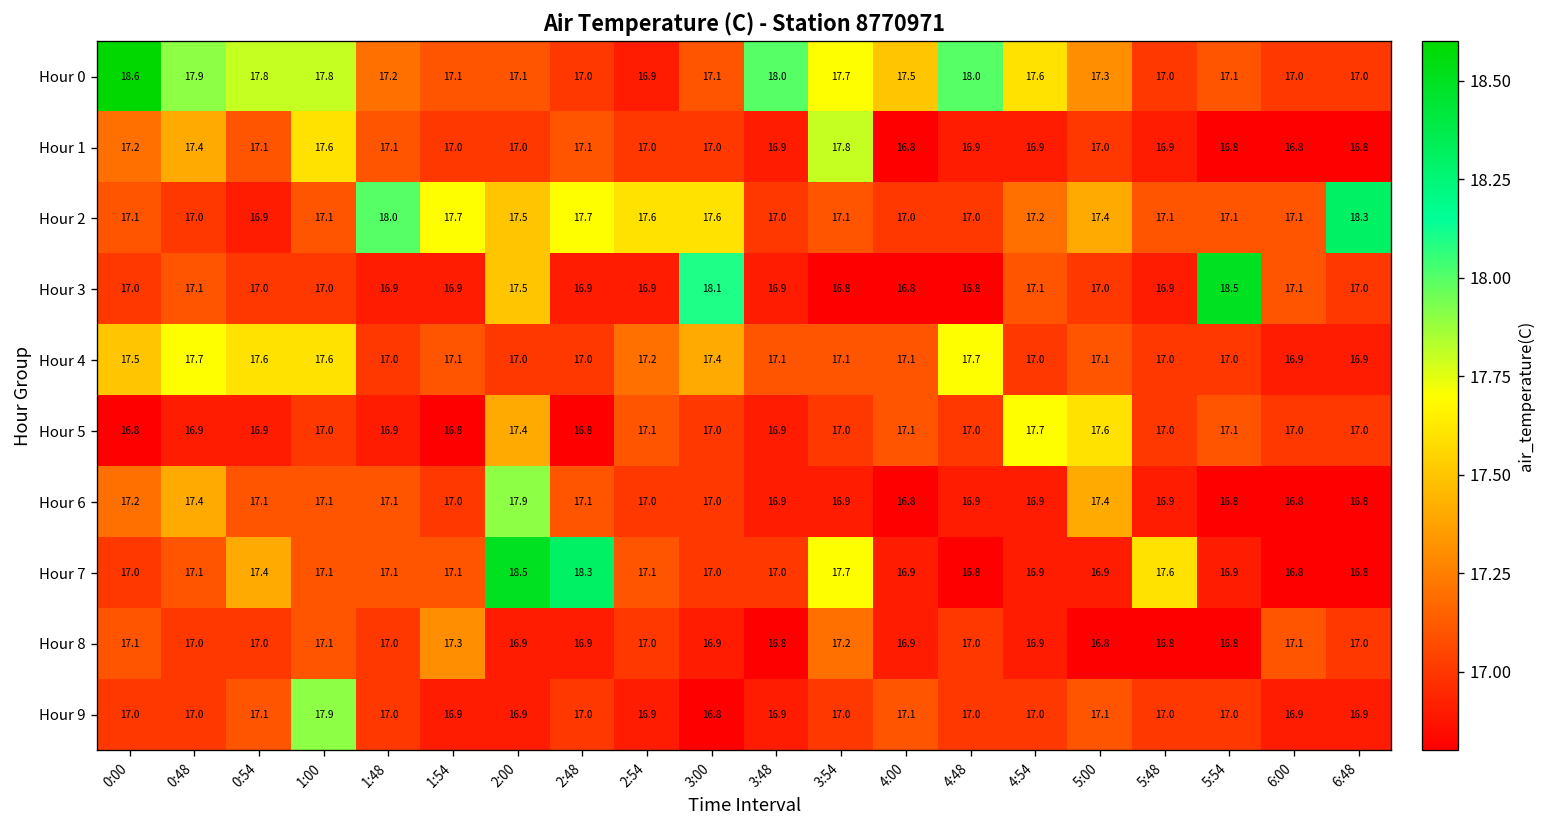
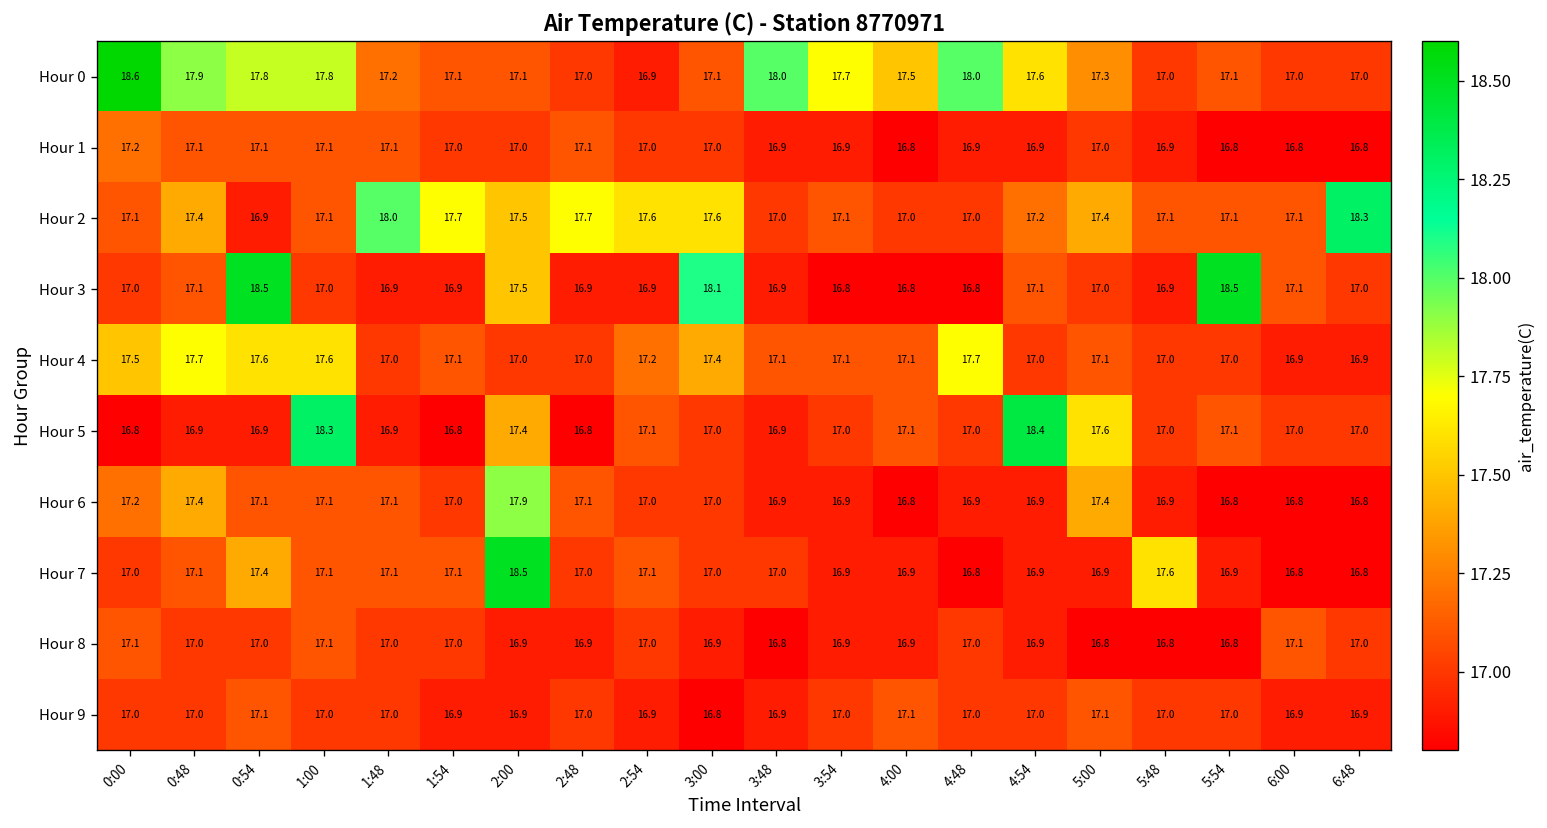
  {
    "Hour 0": {
      "0:00": 18.6,
      "0:48": 17.9,
      "0:54": 17.8,
      "1:00": 17.8,
      "1:48": 17.2,
      "1:54": 17.1,
      "2:00": 17.1,
      "2:48": 17.0,
      "2:54": 16.9,
      "3:00": 17.1,
      "3:48": 18.0,
      "3:54": 17.7,
      "4:00": 17.5,
      "4:48": 18.0,
      "4:54": 17.6,
      "5:00": 17.3,
      "5:48": 17.0,
      "5:54": 17.1,
      "6:00": 17.0,
      "6:48": 17.0
    },
    "Hour 1": {
      "0:00": 17.2,
-     "0:48": 17.4,
+     "0:48": 17.1,
      "0:54": 17.1,
-     "1:00": 17.6,
+     "1:00": 17.1,
      "1:48": 17.1,
      "1:54": 17.0,
      "2:00": 17.0,
      "2:48": 17.1,
      "2:54": 17.0,
      "3:00": 17.0,
      "3:48": 16.9,
-     "3:54": 17.8,
+     "3:54": 16.9,
      "4:00": 16.8,
      "4:48": 16.9,
      "4:54": 16.9,
      "5:00": 17.0,
      "5:48": 16.9,
      "5:54": 16.8,
      "6:00": 16.8,
      "6:48": 16.8
    },
    "Hour 2": {
      "0:00": 17.1,
-     "0:48": 17.0,
+     "0:48": 17.4,
      "0:54": 16.9,
      "1:00": 17.1,
      "1:48": 18.0,
      "1:54": 17.7,
      "2:00": 17.5,
      "2:48": 17.7,
      "2:54": 17.6,
      "3:00": 17.6,
      "3:48": 17.0,
      "3:54": 17.1,
      "4:00": 17.0,
      "4:48": 17.0,
      "4:54": 17.2,
      "5:00": 17.4,
      "5:48": 17.1,
      "5:54": 17.1,
      "6:00": 17.1,
      "6:48": 18.3
    },
    "Hour 3": {
      "0:00": 17.0,
      "0:48": 17.1,
-     "0:54": 17.0,
+     "0:54": 18.5,
      "1:00": 17.0,
      "1:48": 16.9,
      "1:54": 16.9,
      "2:00": 17.5,
      "2:48": 16.9,
      "2:54": 16.9,
      "3:00": 18.1,
      "3:48": 16.9,
      "3:54": 16.8,
      "4:00": 16.8,
      "4:48": 16.8,
      "4:54": 17.1,
      "5:00": 17.0,
      "5:48": 16.9,
      "5:54": 18.5,
      "6:00": 17.1,
      "6:48": 17.0
    },
    "Hour 4": {
      "0:00": 17.5,
      "0:48": 17.7,
      "0:54": 17.6,
      "1:00": 17.6,
      "1:48": 17.0,
      "1:54": 17.1,
      "2:00": 17.0,
      "2:48": 17.0,
      "2:54": 17.2,
      "3:00": 17.4,
      "3:48": 17.1,
      "3:54": 17.1,
      "4:00": 17.1,
      "4:48": 17.7,
      "4:54": 17.0,
      "5:00": 17.1,
      "5:48": 17.0,
      "5:54": 17.0,
      "6:00": 16.9,
      "6:48": 16.9
    },
    "Hour 5": {
      "0:00": 16.8,
      "0:48": 16.9,
      "0:54": 16.9,
-     "1:00": 17.0,
+     "1:00": 18.3,
      "1:48": 16.9,
      "1:54": 16.8,
      "2:00": 17.4,
      "2:48": 16.8,
      "2:54": 17.1,
      "3:00": 17.0,
      "3:48": 16.9,
      "3:54": 17.0,
      "4:00": 17.1,
      "4:48": 17.0,
-     "4:54": 17.7,
+     "4:54": 18.4,
      "5:00": 17.6,
      "5:48": 17.0,
      "5:54": 17.1,
      "6:00": 17.0,
      "6:48": 17.0
    },
    "Hour 6": {
      "0:00": 17.2,
      "0:48": 17.4,
      "0:54": 17.1,
      "1:00": 17.1,
      "1:48": 17.1,
      "1:54": 17.0,
      "2:00": 17.9,
      "2:48": 17.1,
      "2:54": 17.0,
      "3:00": 17.0,
      "3:48": 16.9,
      "3:54": 16.9,
      "4:00": 16.8,
      "4:48": 16.9,
      "4:54": 16.9,
      "5:00": 17.4,
      "5:48": 16.9,
      "5:54": 16.8,
      "6:00": 16.8,
      "6:48": 16.8
    },
    "Hour 7": {
      "0:00": 17.0,
      "0:48": 17.1,
      "0:54": 17.4,
      "1:00": 17.1,
      "1:48": 17.1,
      "1:54": 17.1,
      "2:00": 18.5,
-     "2:48": 18.3,
+     "2:48": 17.0,
      "2:54": 17.1,
      "3:00": 17.0,
      "3:48": 17.0,
-     "3:54": 17.7,
+     "3:54": 16.9,
      "4:00": 16.9,
      "4:48": 16.8,
      "4:54": 16.9,
      "5:00": 16.9,
      "5:48": 17.6,
      "5:54": 16.9,
      "6:00": 16.8,
      "6:48": 16.8
    },
    "Hour 8": {
      "0:00": 17.1,
      "0:48": 17.0,
      "0:54": 17.0,
      "1:00": 17.1,
      "1:48": 17.0,
-     "1:54": 17.3,
+     "1:54": 17.0,
      "2:00": 16.9,
      "2:48": 16.9,
      "2:54": 17.0,
      "3:00": 16.9,
      "3:48": 16.8,
-     "3:54": 17.2,
+     "3:54": 16.9,
      "4:00": 16.9,
      "4:48": 17.0,
      "4:54": 16.9,
      "5:00": 16.8,
      "5:48": 16.8,
      "5:54": 16.8,
      "6:00": 17.1,
      "6:48": 17.0
    },
    "Hour 9": {
      "0:00": 17.0,
      "0:48": 17.0,
      "0:54": 17.1,
-     "1:00": 17.9,
+     "1:00": 17.0,
      "1:48": 17.0,
      "1:54": 16.9,
      "2:00": 16.9,
      "2:48": 17.0,
      "2:54": 16.9,
      "3:00": 16.8,
      "3:48": 16.9,
      "3:54": 17.0,
      "4:00": 17.1,
      "4:48": 17.0,
      "4:54": 17.0,
      "5:00": 17.1,
      "5:48": 17.0,
      "5:54": 17.0,
      "6:00": 16.9,
      "6:48": 16.9
    }
  }
